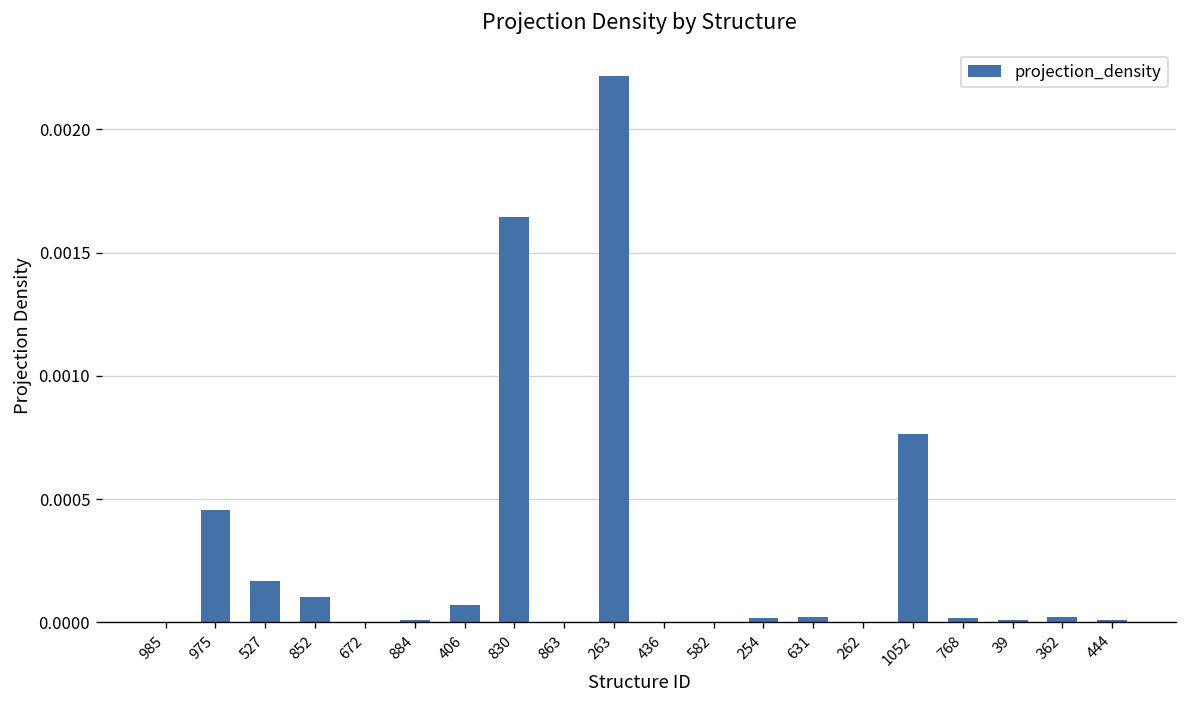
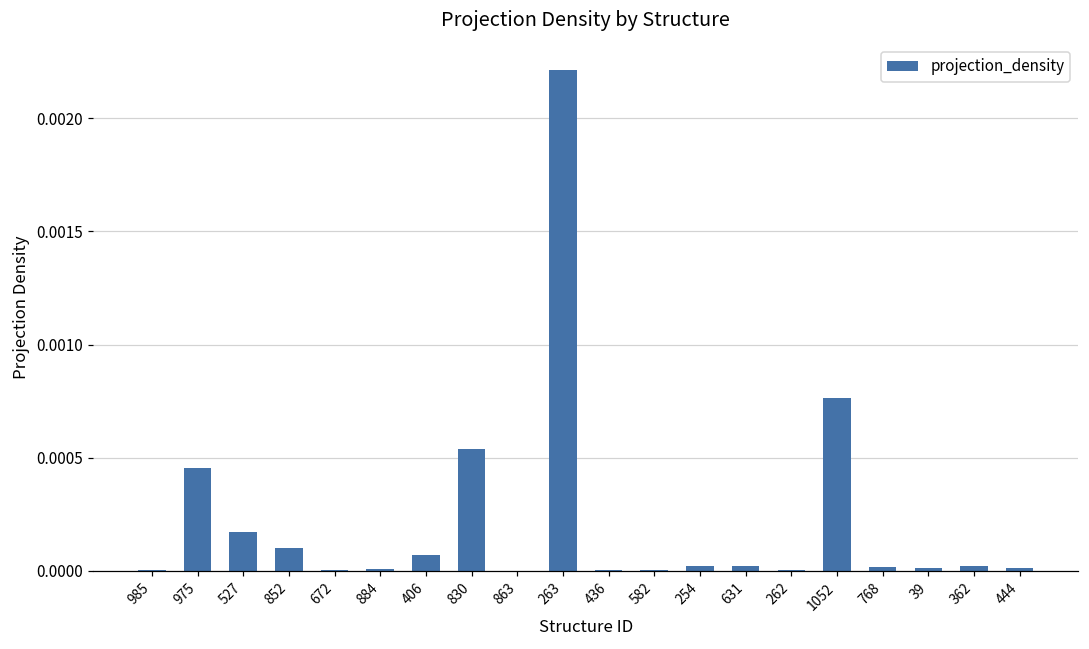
  {
    "975": 0.00045,
    "527": 0.00017,
    "852": 0.00010,
    "406": 0.00007,
-   "830": 0.00165,
+   "830": 0.00054,
    "263": 0.00222,
    "254": 0.00002,
    "631": 0.00002,
    "1052": 0.00076,
    "768": 0.00002,
    "362": 0.00002
  }
